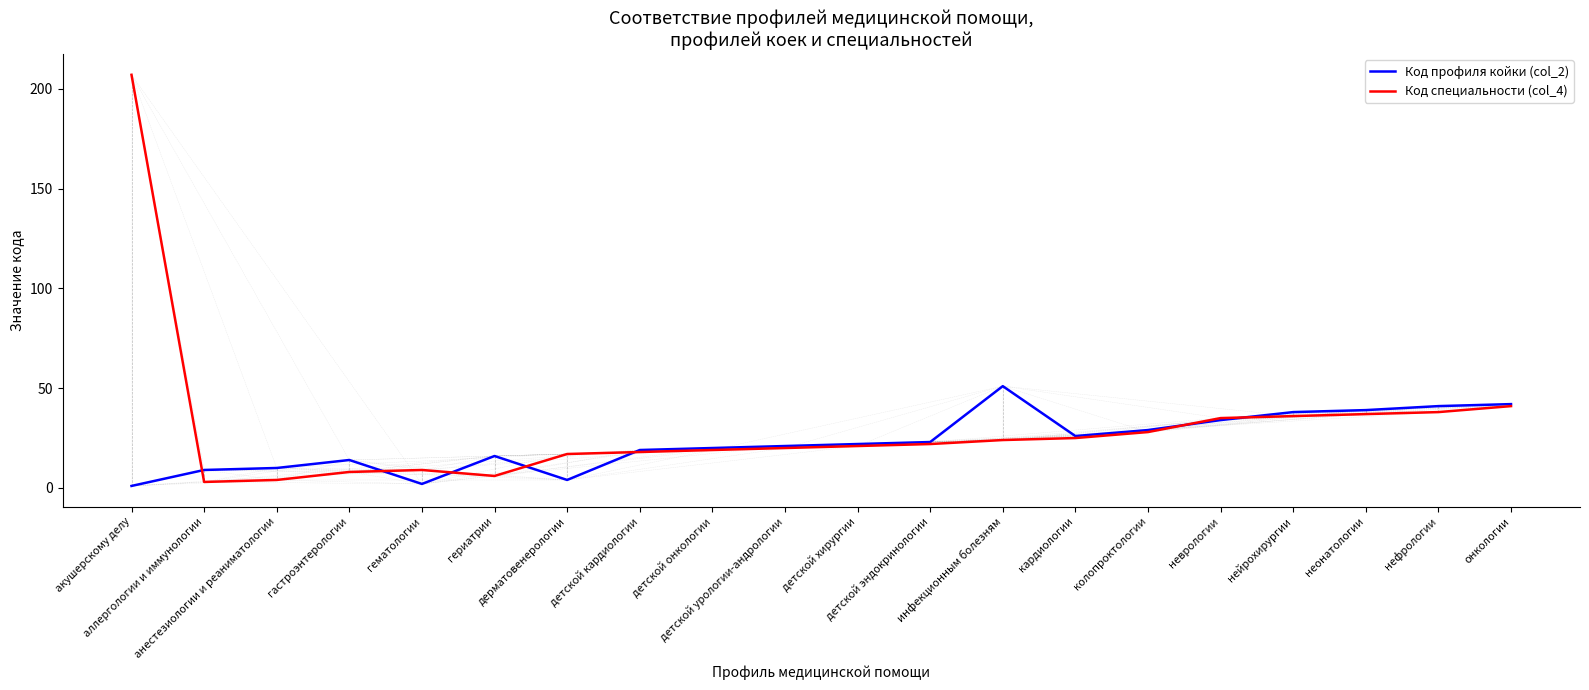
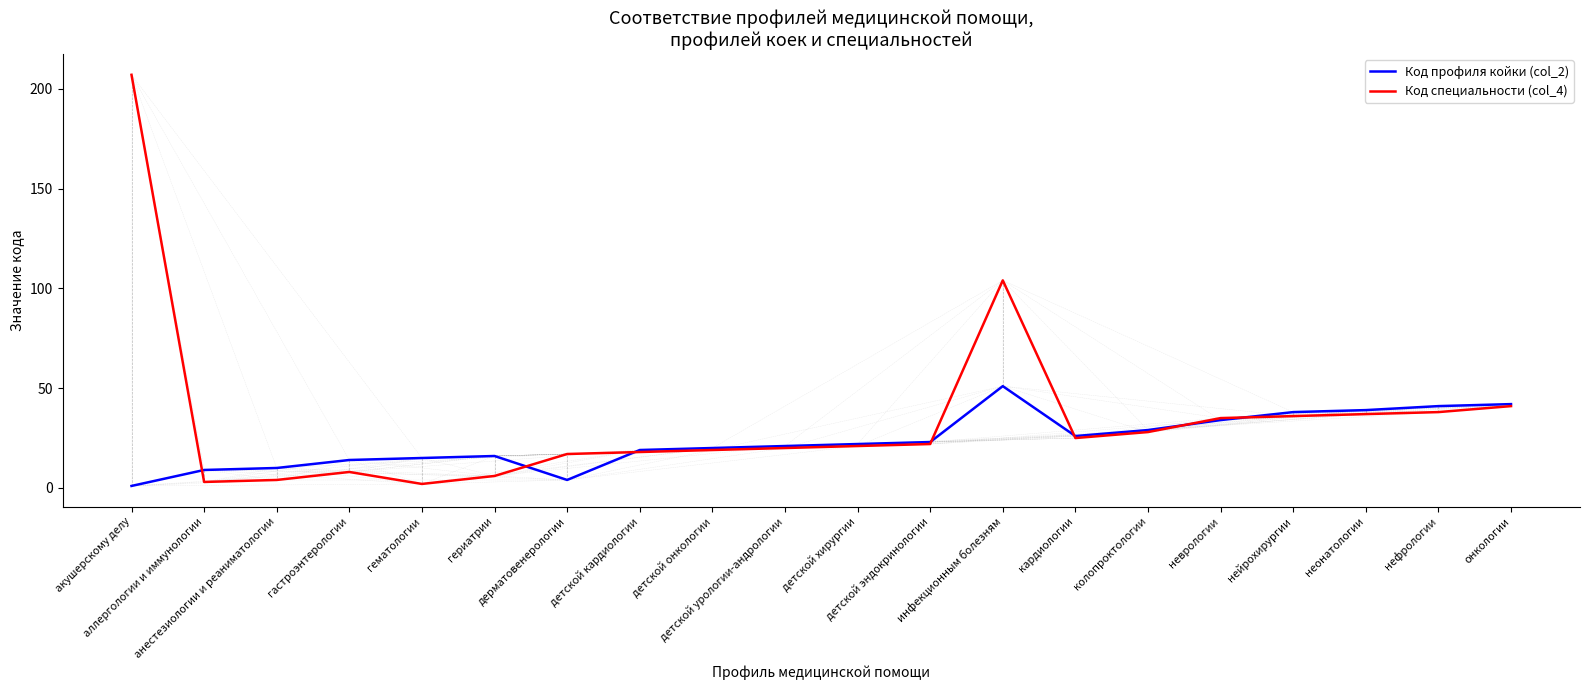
  {
    "Код профиля койки (col_2)": {
-     "гематологии": 2
+     "гематологии": 15
    },
    "Код специальности (col_4)": {
-     "гематологии": 9,
-     "инфекционным болезням": 24
+     "гематологии": 2,
+     "инфекционным болезням": 104
    }
  }
